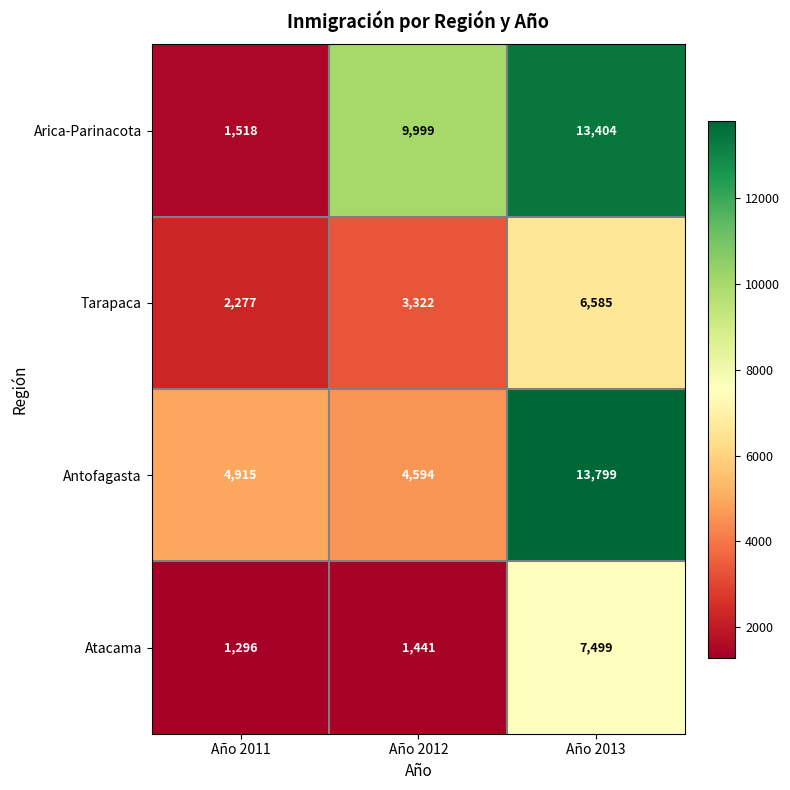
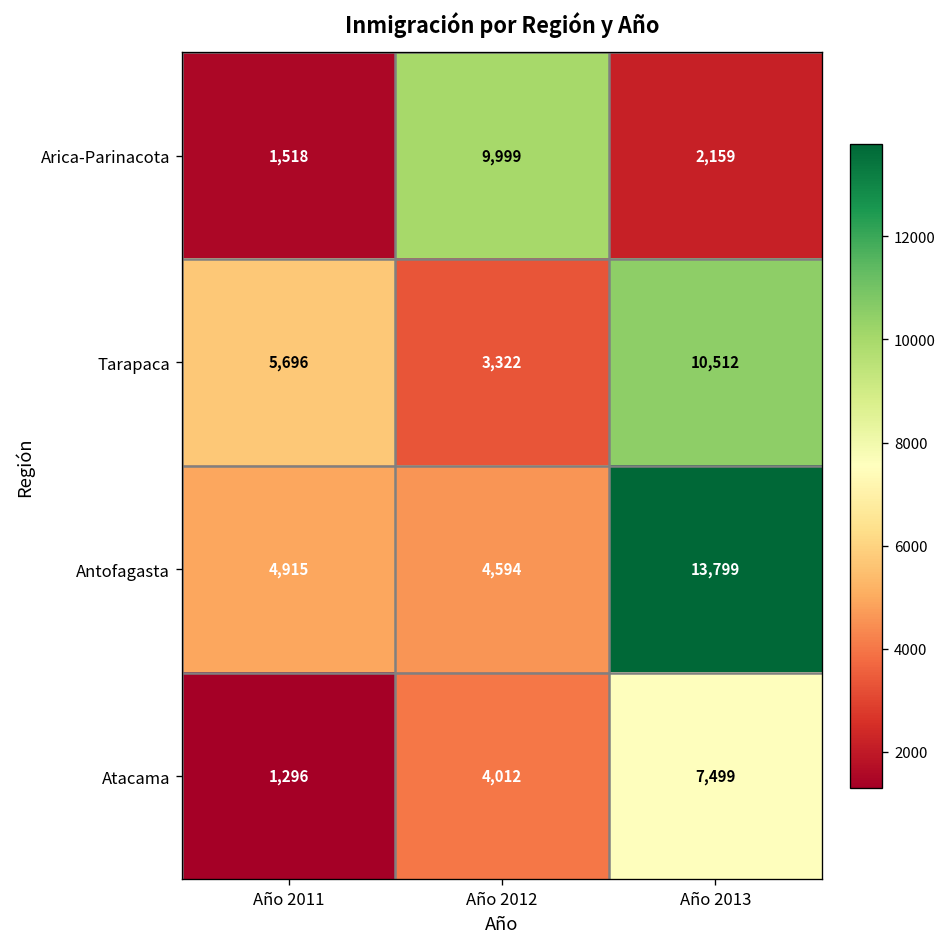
  {
    "Arica-Parinacota": {
      "Año 2011": "1,518",
      "Año 2012": "9,999",
-     "Año 2013": "13,404"
+     "Año 2013": "2,159"
    },
    "Tarapaca": {
-     "Año 2011": "2,277",
+     "Año 2011": "5,696",
      "Año 2012": "3,322",
-     "Año 2013": "6,585"
+     "Año 2013": "10,512"
    },
    "Antofagasta": {
      "Año 2011": "4,915",
      "Año 2012": "4,594",
      "Año 2013": "13,799"
    },
    "Atacama": {
      "Año 2011": "1,296",
-     "Año 2012": "1,441",
+     "Año 2012": "4,012",
      "Año 2013": "7,499"
    }
  }
